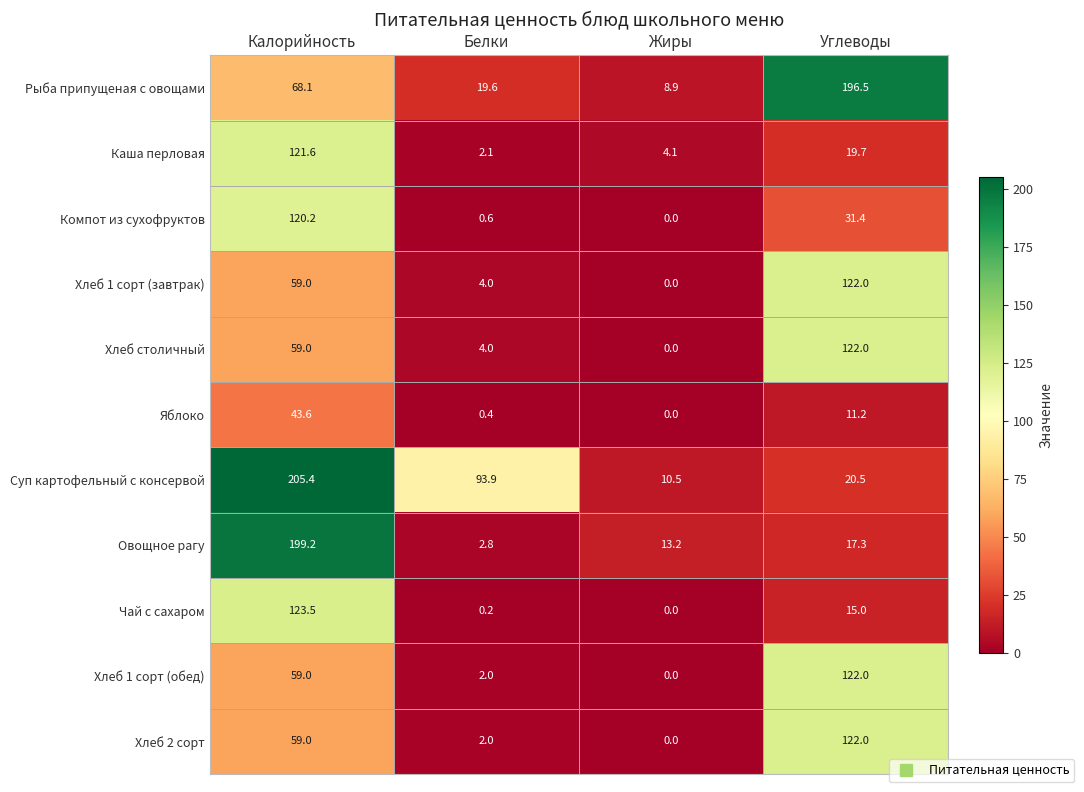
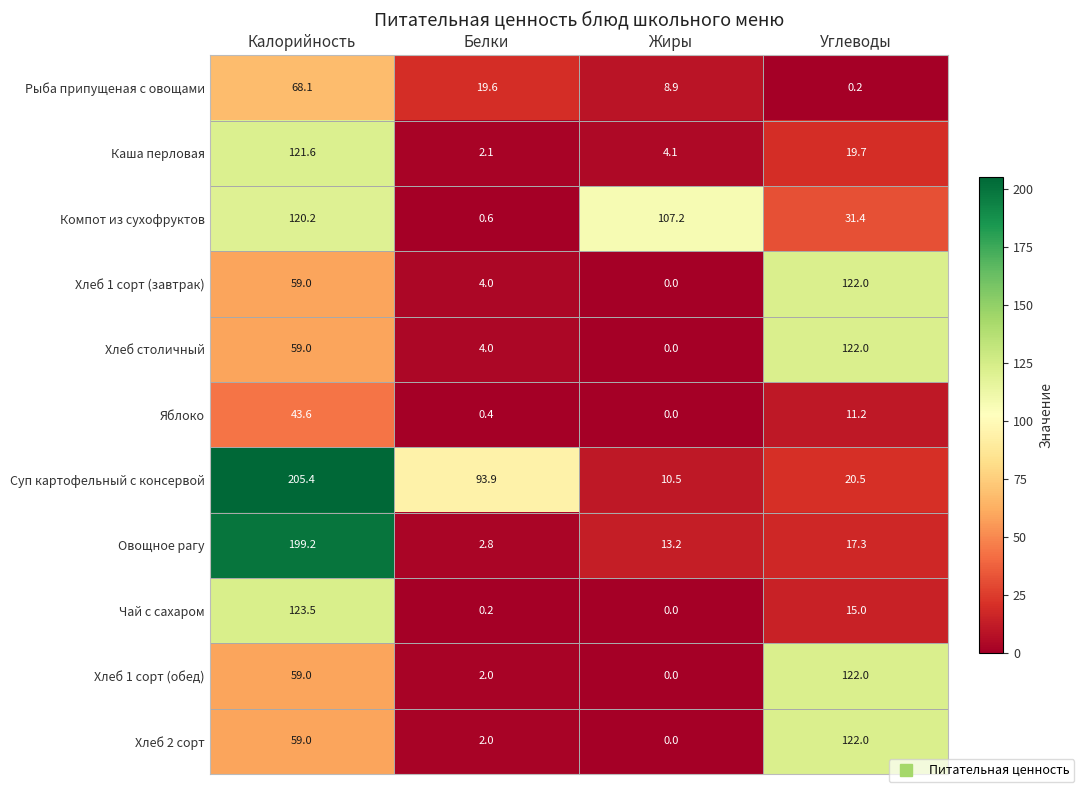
  {
    "Рыба припущеная с овощами": {
      "Калорийность": 68.1,
      "Белки": 19.6,
      "Жиры": 8.9,
-     "Углеводы": 196.5
+     "Углеводы": 0.2
    },
    "Каша перловая": {
      "Калорийность": 121.6,
      "Белки": 2.1,
      "Жиры": 4.1,
      "Углеводы": 19.7
    },
    "Компот из сухофруктов": {
      "Калорийность": 120.2,
      "Белки": 0.6,
-     "Жиры": 0.0,
+     "Жиры": 107.2,
      "Углеводы": 31.4
    },
    "Хлеб 1 сорт (завтрак)": {
      "Калорийность": 59.0,
      "Белки": 4.0,
      "Жиры": 0.0,
      "Углеводы": 122.0
    },
    "Хлеб столичный": {
      "Калорийность": 59.0,
      "Белки": 4.0,
      "Жиры": 0.0,
      "Углеводы": 122.0
    },
    "Яблоко": {
      "Калорийность": 43.6,
      "Белки": 0.4,
      "Жиры": 0.0,
      "Углеводы": 11.2
    },
    "Суп картофельный с консервой": {
      "Калорийность": 205.4,
      "Белки": 93.9,
      "Жиры": 10.5,
      "Углеводы": 20.5
    },
    "Овощное рагу": {
      "Калорийность": 199.2,
      "Белки": 2.8,
      "Жиры": 13.2,
      "Углеводы": 17.3
    },
    "Чай с сахаром": {
      "Калорийность": 123.5,
      "Белки": 0.2,
      "Жиры": 0.0,
      "Углеводы": 15.0
    },
    "Хлеб 1 сорт (обед)": {
      "Калорийность": 59.0,
      "Белки": 2.0,
      "Жиры": 0.0,
      "Углеводы": 122.0
    },
    "Хлеб 2 сорт": {
      "Калорийность": 59.0,
      "Белки": 2.0,
      "Жиры": 0.0,
      "Углеводы": 122.0
    }
  }
